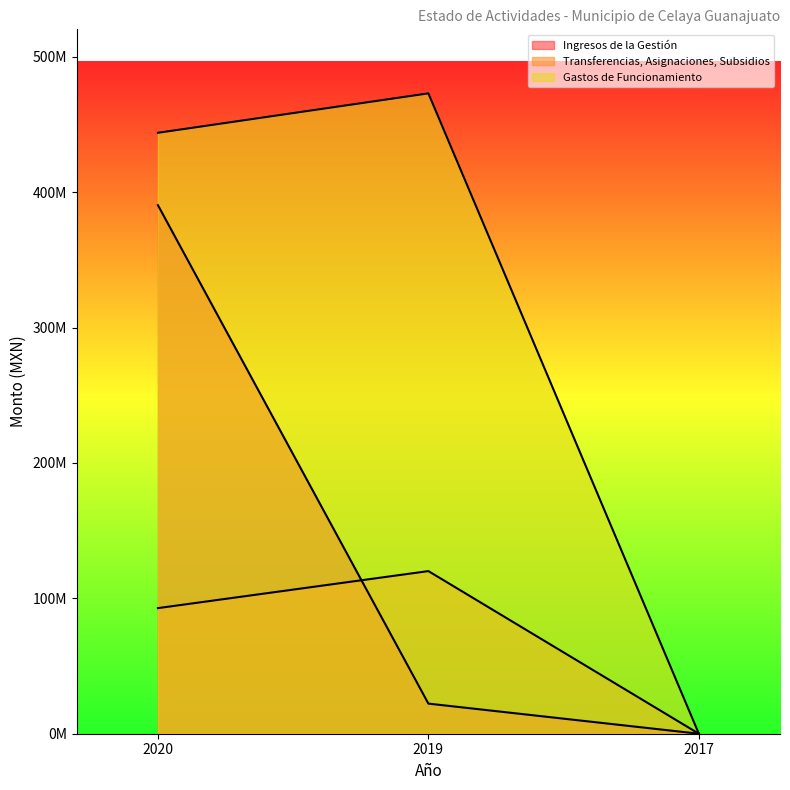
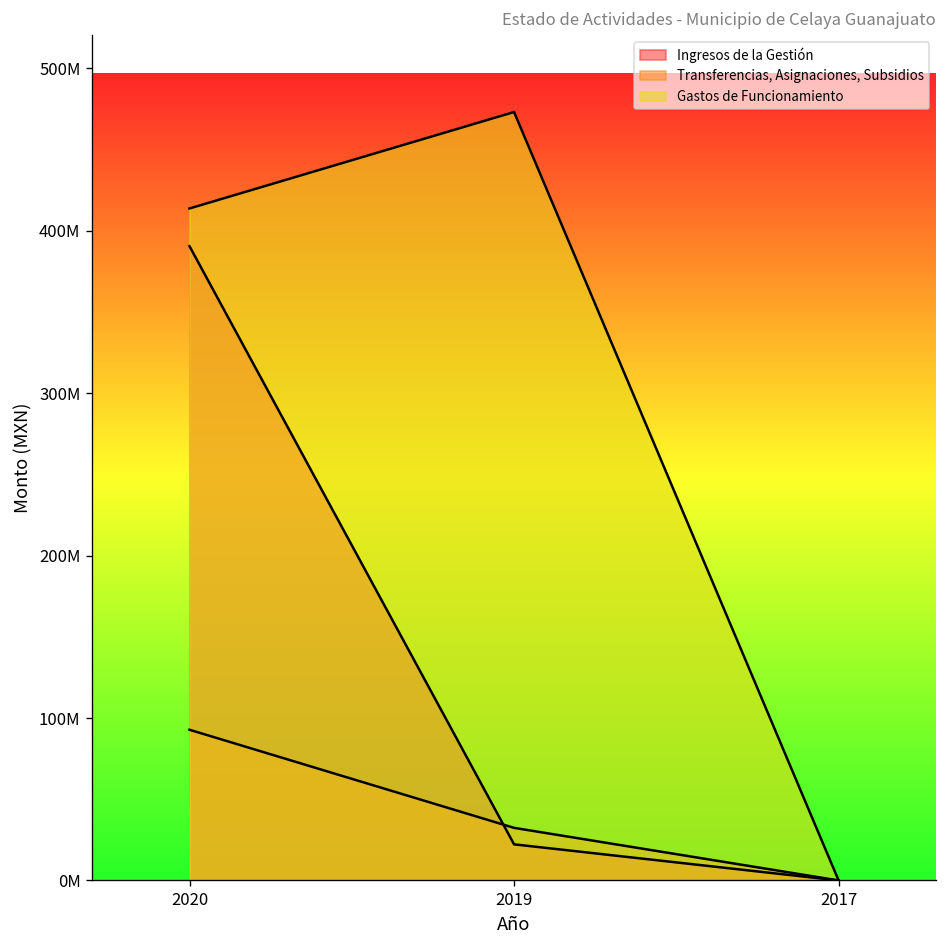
  {
    "Ingresos de la Gestión": {
      "2020": 390000000,
      "2019": 22000000
    },
    "Transferencias, Asignaciones, Subsidios": {
      "2020": 93000000,
-     "2019": 120000000
+     "2019": 32000000
    },
    "Gastos de Funcionamiento": {
-     "2020": 444000000,
+     "2020": 414000000,
      "2019": 473000000
    }
  }
